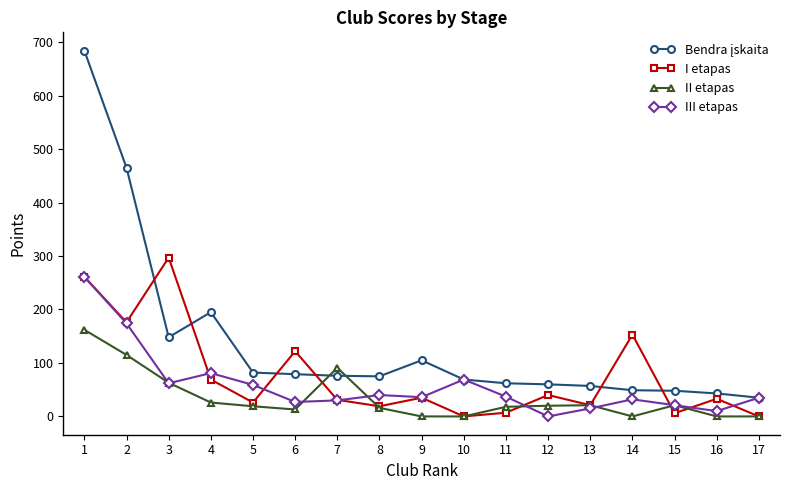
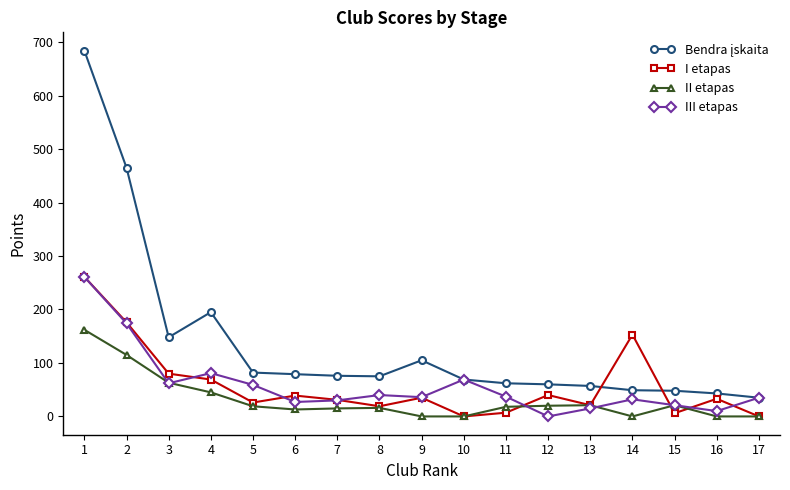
  {
    "Bendra įskaita": {
      "1": 680,
      "2": 470,
      "3": 150,
      "4": 200,
      "5": 80,
      "6": 80,
      "7": 80,
      "8": 80,
      "9": 110,
      "11": 60,
      "12": 60,
      "13": 60,
      "14": 50,
      "15": 50,
      "16": 40
    },
    "I etapas": {
-     "3": 300,
+     "3": 80,
      "4": 70,
      "5": 30,
-     "6": 120,
+     "6": 40,
      "11": 10,
      "12": 40,
      "14": 150,
      "15": 10,
      "16": 30
    },
    "II etapas": {
      "1": 160,
      "2": 120,
-     "4": 30,
+     "4": 50,
      "5": 20,
      "6": 10,
-     "7": 90,
+     "7": 20,
      "9": 0,
      "11": 20,
      "12": 20,
      "14": 0,
      "16": 0
    },
    "III etapas": {
      "4": 80,
      "5": 60,
      "6": 30,
      "8": 40,
      "11": 40,
      "12": 0,
      "13": 20,
      "14": 30,
      "16": 10
    }
  }
